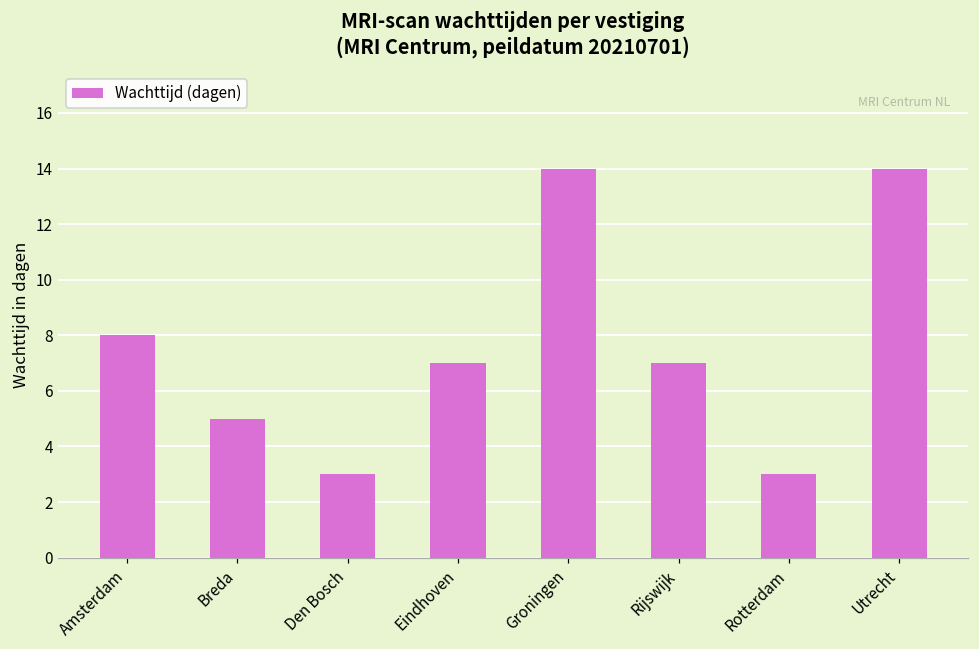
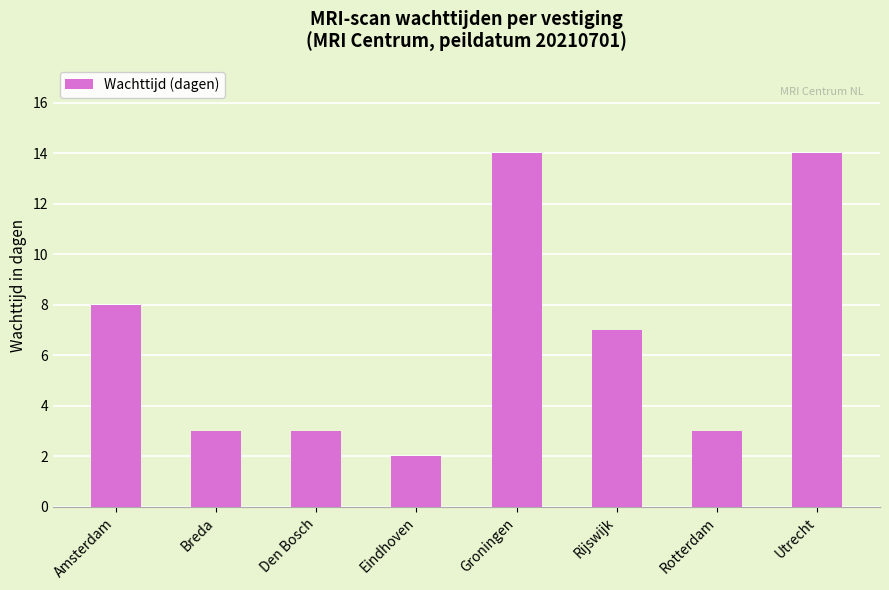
  {
    "Amsterdam": 8,
-   "Breda": 5,
+   "Breda": 3,
    "Den Bosch": 3,
-   "Eindhoven": 7,
+   "Eindhoven": 2,
    "Groningen": 14,
    "Rijswijk": 7,
    "Rotterdam": 3,
    "Utrecht": 14
  }
